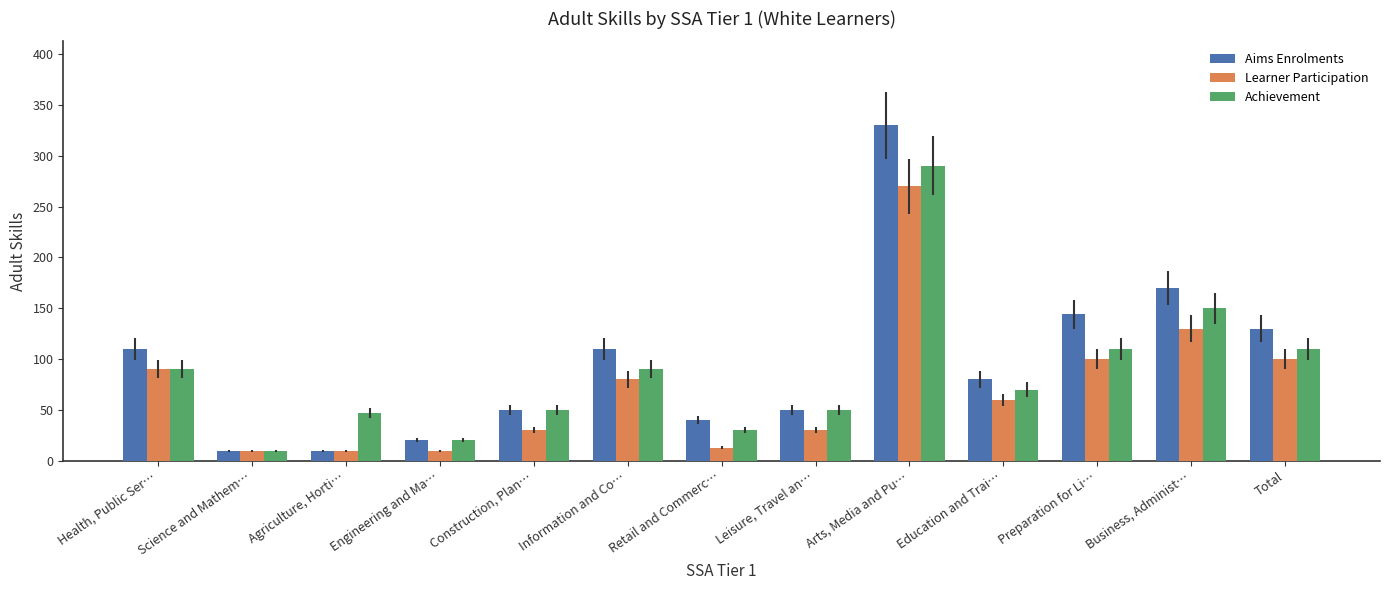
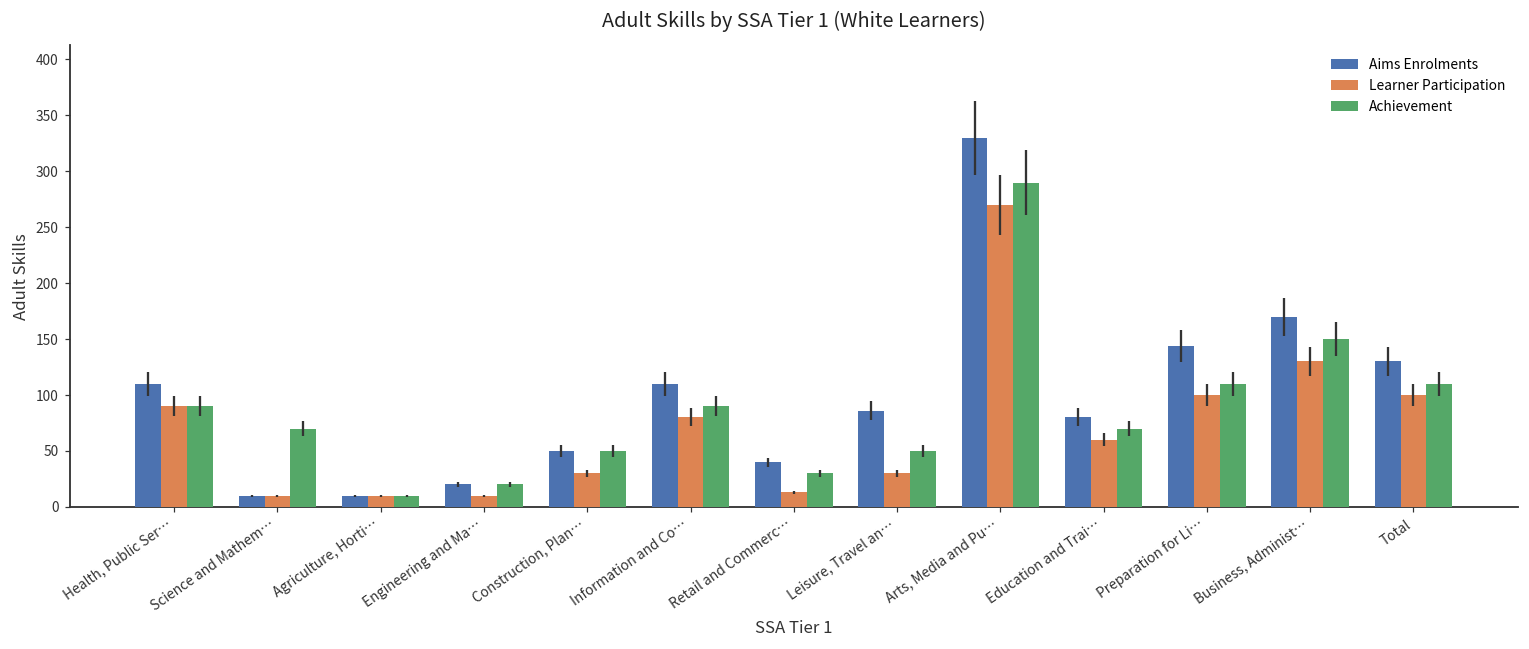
  {
    "Aims Enrolments": {
      "Health, Public Ser…": 110,
      "Science and Mathem…": 10,
      "Agriculture, Horti…": 10,
      "Engineering and Ma…": 20,
      "Construction, Plan…": 50,
      "Information and Co…": 110,
      "Retail and Commerc…": 40,
-     "Leisure, Travel an…": 50,
+     "Leisure, Travel an…": 86,
      "Arts, Media and Pu…": 330,
      "Education and Trai…": 80,
      "Preparation for Li…": 144,
      "Business, Administ…": 170,
      "Total": 130
    },
    "Learner Participation": {
      "Health, Public Ser…": 90,
      "Science and Mathem…": 10,
      "Agriculture, Horti…": 10,
      "Engineering and Ma…": 10,
      "Construction, Plan…": 30,
      "Information and Co…": 80,
      "Retail and Commerc…": 13,
      "Leisure, Travel an…": 30,
      "Arts, Media and Pu…": 270,
      "Education and Trai…": 60,
      "Preparation for Li…": 100,
      "Business, Administ…": 130,
      "Total": 100
    },
    "Achievement": {
      "Health, Public Ser…": 90,
-     "Science and Mathem…": 10,
-     "Agriculture, Horti…": 47,
+     "Science and Mathem…": 70,
+     "Agriculture, Horti…": 10,
      "Engineering and Ma…": 20,
      "Construction, Plan…": 50,
      "Information and Co…": 90,
      "Retail and Commerc…": 30,
      "Leisure, Travel an…": 50,
      "Arts, Media and Pu…": 290,
      "Education and Trai…": 70,
      "Preparation for Li…": 110,
      "Business, Administ…": 150,
      "Total": 110
    }
  }
